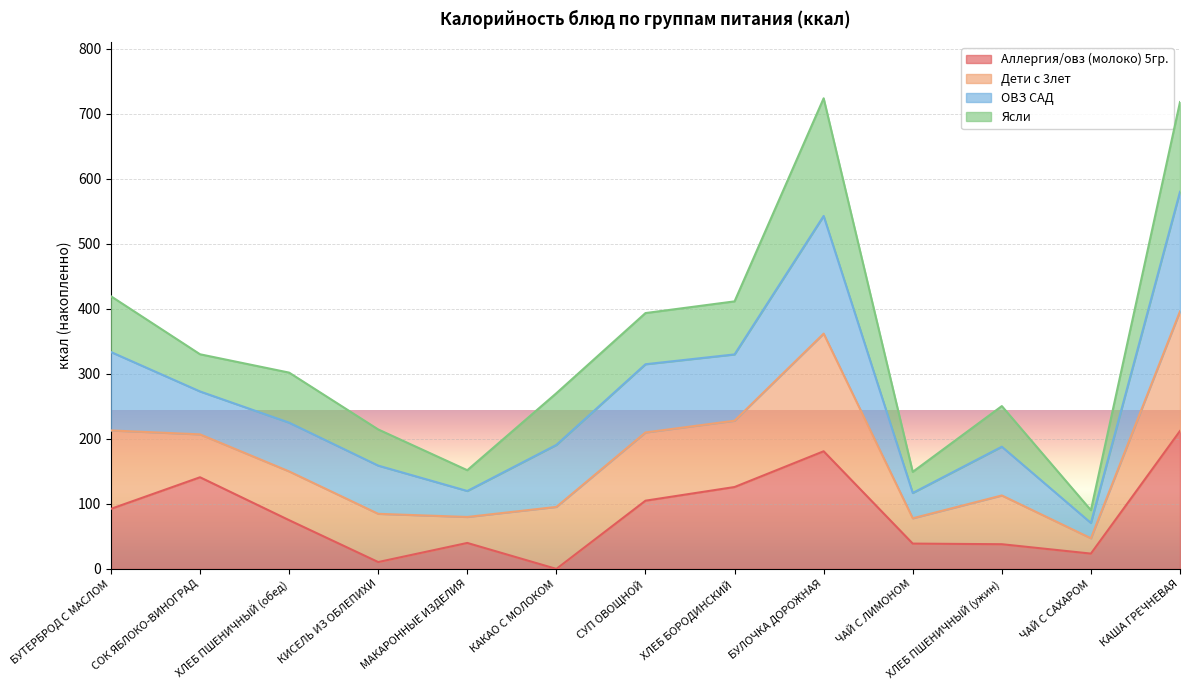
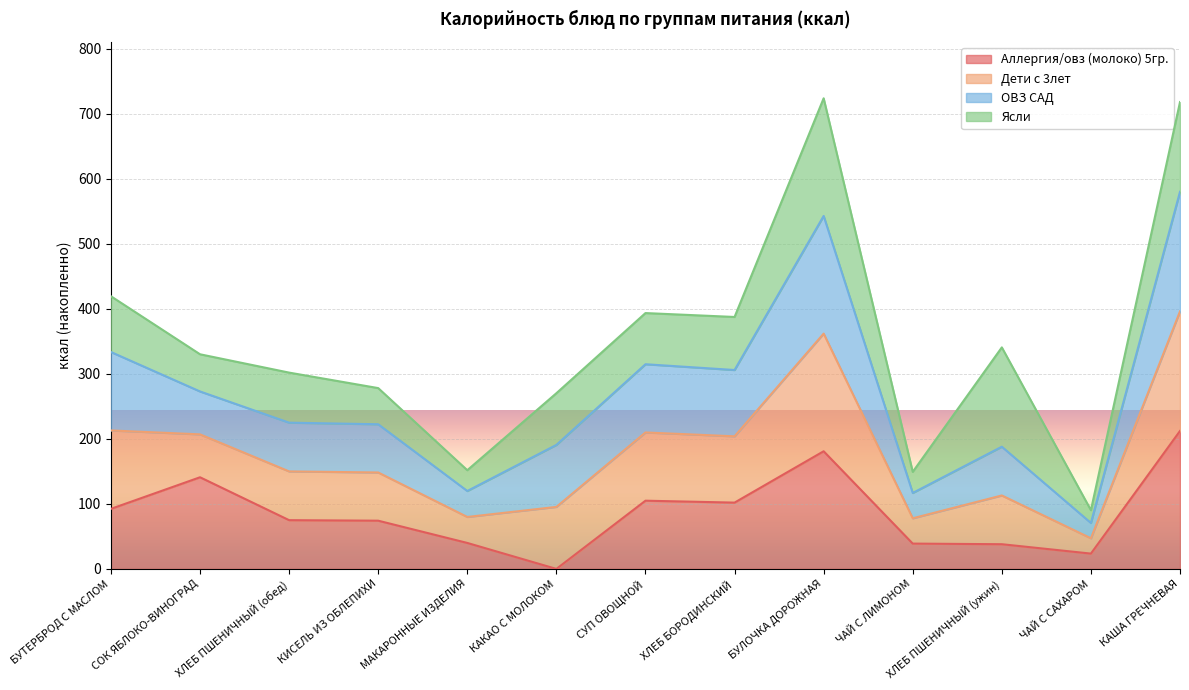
  {
    "Аллергия/овз (молоко) 5гр.": {
      "БУТЕРБРОД С МАСЛОМ": 90,
      "СОК ЯБЛОКО-ВИНОГРАД": 140,
      "ХЛЕБ ПШЕНИЧНЫЙ (обед)": 80,
-     "КИСЕЛЬ ИЗ ОБЛЕПИХИ": 10,
+     "КИСЕЛЬ ИЗ ОБЛЕПИХИ": 70,
      "МАКАРОННЫЕ ИЗДЕЛИЯ": 40,
      "КАКАО С МОЛОКОМ": 0,
      "СУП ОВОЩНОЙ": 100,
-     "ХЛЕБ БОРОДИНСКИЙ": 130,
+     "ХЛЕБ БОРОДИНСКИЙ": 100,
      "БУЛОЧКА ДОРОЖНАЯ": 180,
      "ЧАЙ С ЛИМОНОМ": 40,
      "ХЛЕБ ПШЕНИЧНЫЙ (ужин)": 40,
      "ЧАЙ С САХАРОМ": 20,
      "КАША ГРЕЧНЕВАЯ": 210
    },
    "Дети с 3лет": {
      "БУТЕРБРОД С МАСЛОМ": 120,
      "СОК ЯБЛОКО-ВИНОГРАД": 70,
      "ХЛЕБ ПШЕНИЧНЫЙ (обед)": 80,
      "КИСЕЛЬ ИЗ ОБЛЕПИХИ": 70,
      "МАКАРОННЫЕ ИЗДЕЛИЯ": 40,
      "КАКАО С МОЛОКОМ": 100,
      "СУП ОВОЩНОЙ": 100,
      "ХЛЕБ БОРОДИНСКИЙ": 100,
      "БУЛОЧКА ДОРОЖНАЯ": 180,
      "ЧАЙ С ЛИМОНОМ": 40,
      "ХЛЕБ ПШЕНИЧНЫЙ (ужин)": 80,
      "ЧАЙ С САХАРОМ": 20,
      "КАША ГРЕЧНЕВАЯ": 180
    },
    "ОВЗ САД": {
      "БУТЕРБРОД С МАСЛОМ": 120,
      "СОК ЯБЛОКО-ВИНОГРАД": 70,
      "ХЛЕБ ПШЕНИЧНЫЙ (обед)": 80,
      "КИСЕЛЬ ИЗ ОБЛЕПИХИ": 70,
      "МАКАРОННЫЕ ИЗДЕЛИЯ": 40,
      "КАКАО С МОЛОКОМ": 100,
      "СУП ОВОЩНОЙ": 100,
      "ХЛЕБ БОРОДИНСКИЙ": 100,
      "БУЛОЧКА ДОРОЖНАЯ": 180,
      "ЧАЙ С ЛИМОНОМ": 40,
      "ХЛЕБ ПШЕНИЧНЫЙ (ужин)": 80,
      "ЧАЙ С САХАРОМ": 20,
      "КАША ГРЕЧНЕВАЯ": 180
    },
    "Ясли": {
      "БУТЕРБРОД С МАСЛОМ": 90,
      "СОК ЯБЛОКО-ВИНОГРАД": 60,
      "ХЛЕБ ПШЕНИЧНЫЙ (обед)": 80,
      "КИСЕЛЬ ИЗ ОБЛЕПИХИ": 60,
      "МАКАРОННЫЕ ИЗДЕЛИЯ": 30,
      "КАКАО С МОЛОКОМ": 80,
      "СУП ОВОЩНОЙ": 80,
      "ХЛЕБ БОРОДИНСКИЙ": 80,
      "БУЛОЧКА ДОРОЖНАЯ": 180,
      "ЧАЙ С ЛИМОНОМ": 30,
-     "ХЛЕБ ПШЕНИЧНЫЙ (ужин)": 60,
+     "ХЛЕБ ПШЕНИЧНЫЙ (ужин)": 150,
      "ЧАЙ С САХАРОМ": 20,
      "КАША ГРЕЧНЕВАЯ": 140
    }
  }
